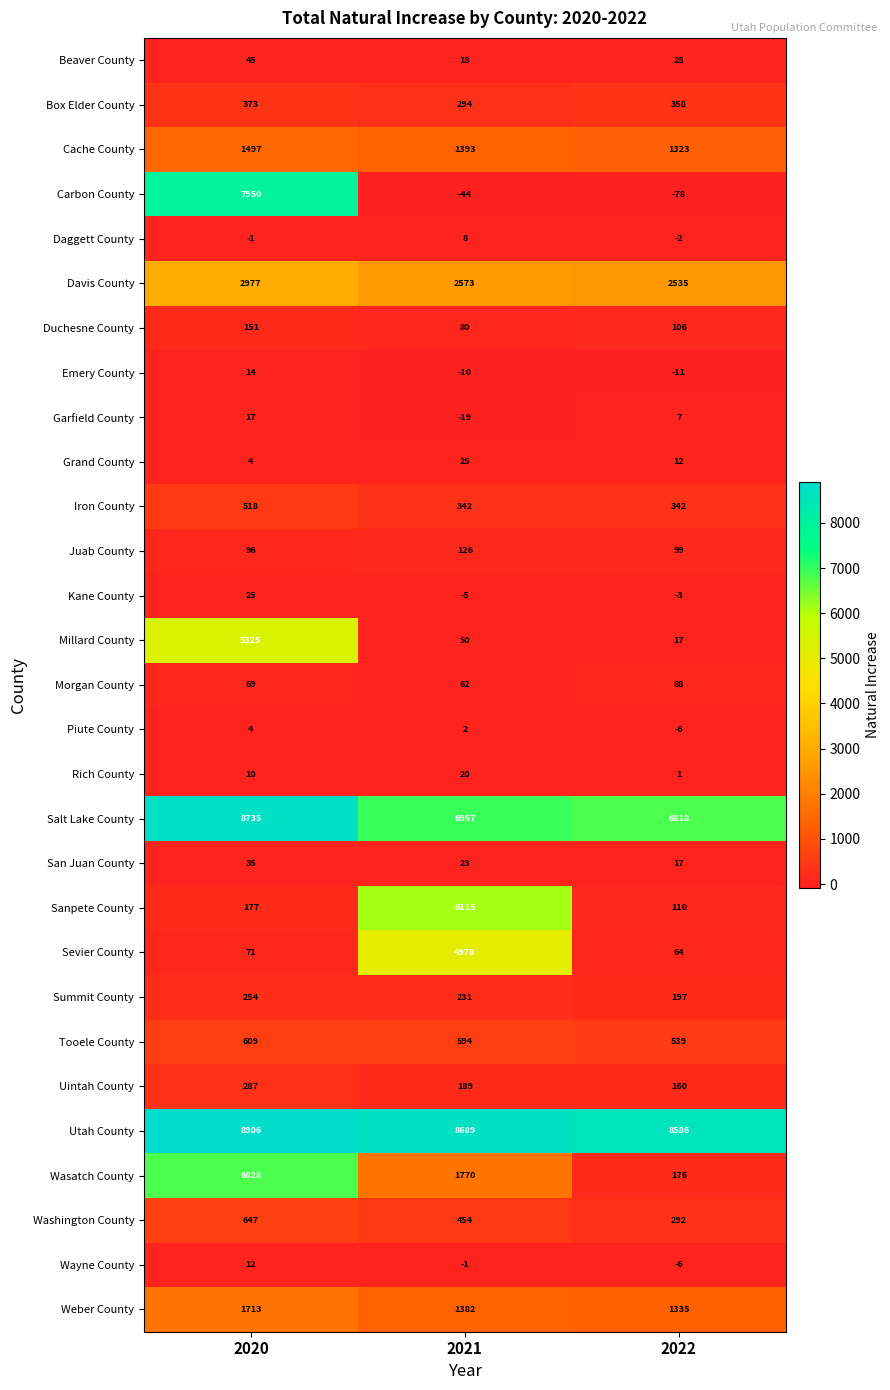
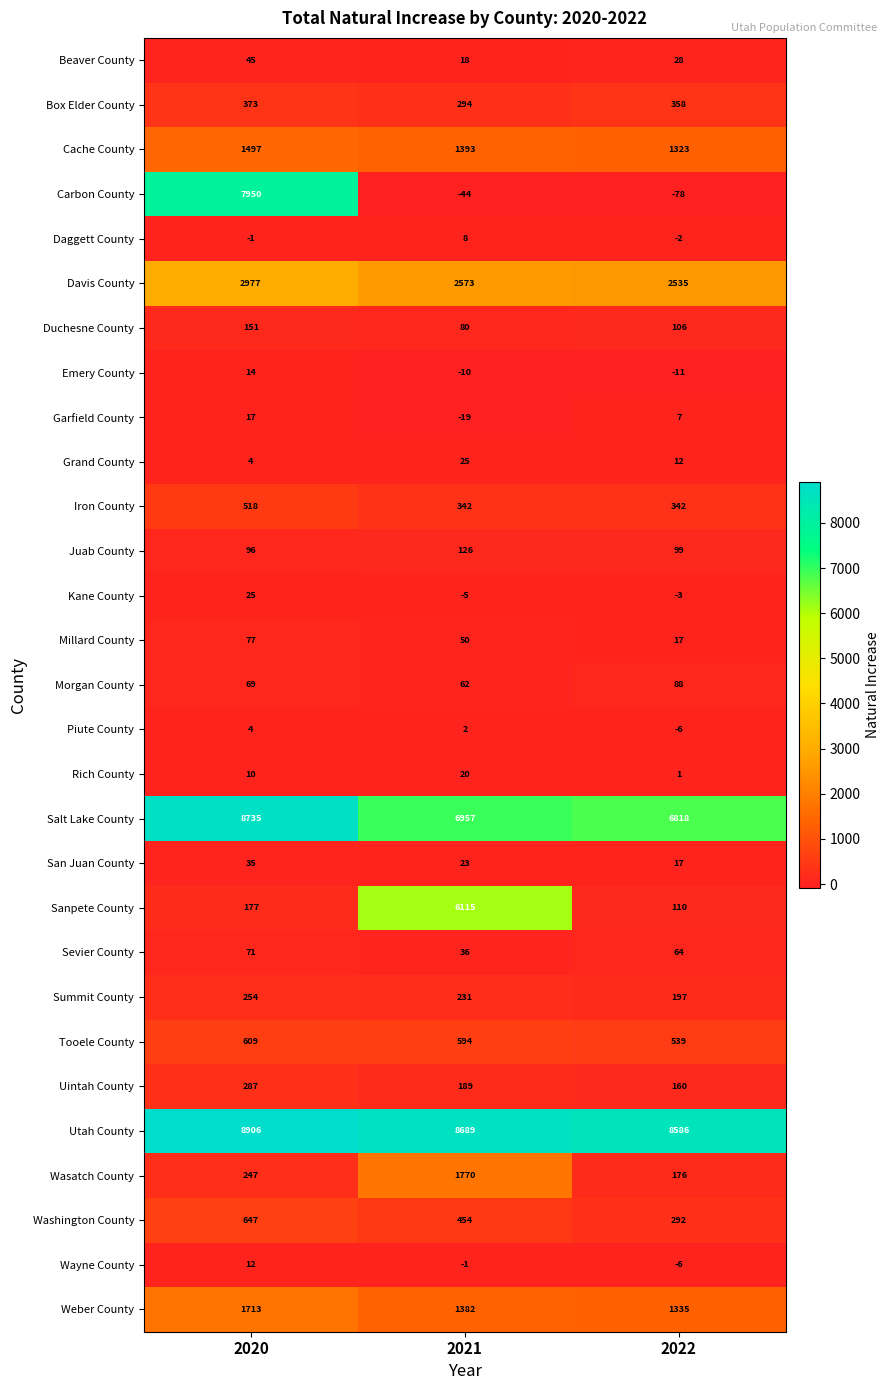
  {
    "Beaver County": {
      "2020": 45,
      "2021": 18,
      "2022": 28
    },
    "Box Elder County": {
      "2020": 373,
      "2021": 294,
      "2022": 358
    },
    "Cache County": {
      "2020": 1497,
      "2021": 1393,
      "2022": 1323
    },
    "Carbon County": {
      "2020": 7950,
      "2021": -44,
      "2022": -78
    },
    "Daggett County": {
      "2020": -1,
      "2021": 8,
      "2022": -2
    },
    "Davis County": {
      "2020": 2977,
      "2021": 2573,
      "2022": 2535
    },
    "Duchesne County": {
      "2020": 151,
      "2021": 80,
      "2022": 106
    },
    "Emery County": {
      "2020": 14,
      "2021": -10,
      "2022": -11
    },
    "Garfield County": {
      "2020": 17,
      "2021": -19,
      "2022": 7
    },
    "Grand County": {
      "2020": 4,
      "2021": 25,
      "2022": 12
    },
    "Iron County": {
      "2020": 518,
      "2021": 342,
      "2022": 342
    },
    "Juab County": {
      "2020": 96,
      "2021": 126,
      "2022": 99
    },
    "Kane County": {
      "2020": 25,
      "2021": -5,
      "2022": -3
    },
    "Millard County": {
-     "2020": 5325,
+     "2020": 77,
      "2021": 50,
      "2022": 17
    },
    "Morgan County": {
      "2020": 69,
      "2021": 62,
      "2022": 88
    },
    "Piute County": {
      "2020": 4,
      "2021": 2,
      "2022": -6
    },
    "Rich County": {
      "2020": 10,
      "2021": 20,
      "2022": 1
    },
    "Salt Lake County": {
      "2020": 8735,
      "2021": 6957,
      "2022": 6818
    },
    "San Juan County": {
      "2020": 35,
      "2021": 23,
      "2022": 17
    },
    "Sanpete County": {
      "2020": 177,
      "2021": 6115,
      "2022": 110
    },
    "Sevier County": {
      "2020": 71,
-     "2021": 4978,
+     "2021": 36,
      "2022": 64
    },
    "Summit County": {
      "2020": 254,
      "2021": 231,
      "2022": 197
    },
    "Tooele County": {
      "2020": 609,
      "2021": 594,
      "2022": 539
    },
    "Uintah County": {
      "2020": 287,
      "2021": 189,
      "2022": 160
    },
    "Utah County": {
      "2020": 8906,
      "2021": 8689,
      "2022": 8586
    },
    "Wasatch County": {
-     "2020": 6828,
+     "2020": 247,
      "2021": 1770,
      "2022": 176
    },
    "Washington County": {
      "2020": 647,
      "2021": 454,
      "2022": 292
    },
    "Wayne County": {
      "2020": 12,
      "2021": -1,
      "2022": -6
    },
    "Weber County": {
      "2020": 1713,
      "2021": 1382,
      "2022": 1335
    }
  }
